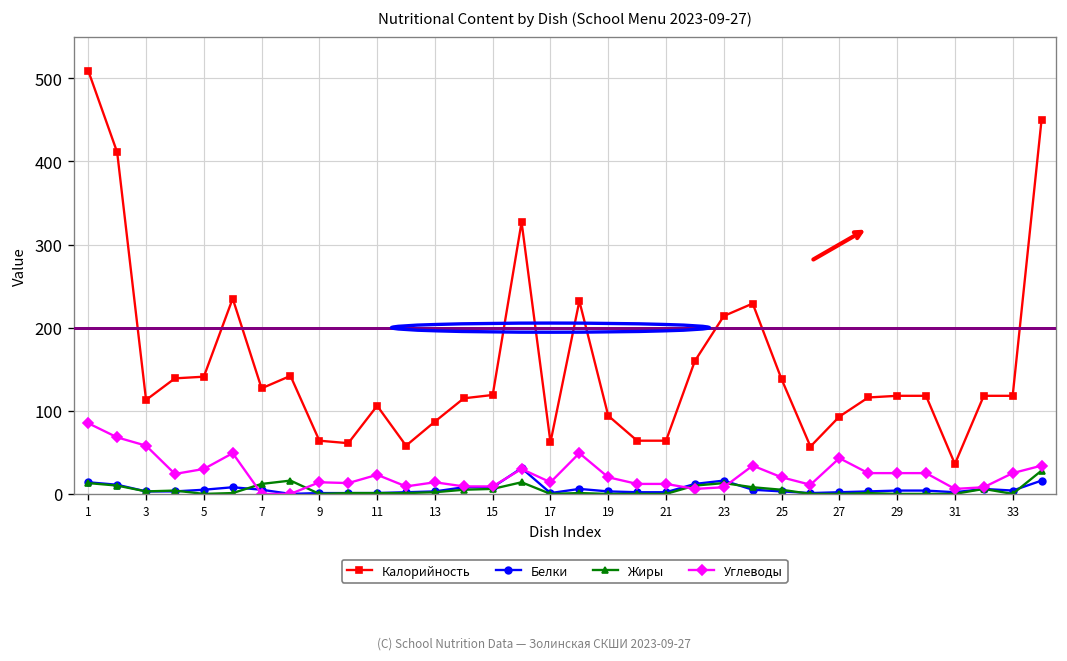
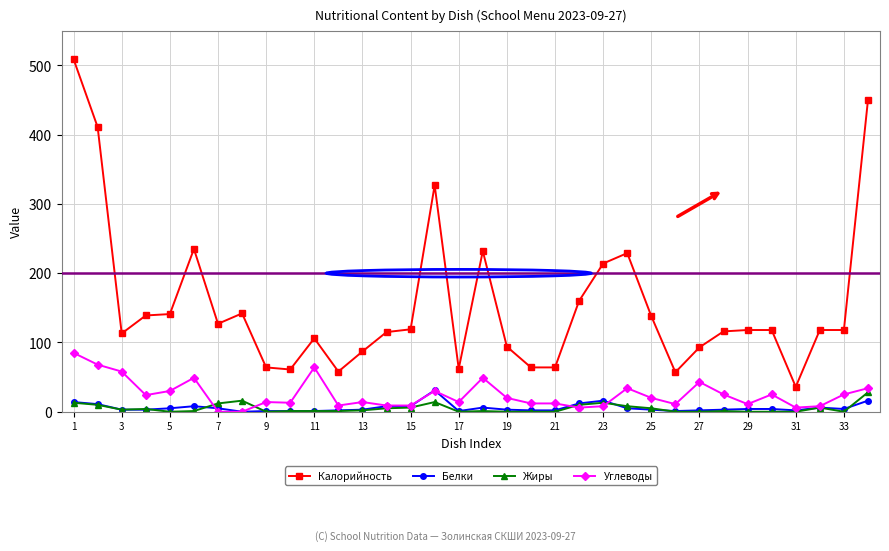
  {
    "Калорийность": {
      "1": 510,
      "3": 110,
      "5": 140,
      "7": 130,
      "9": 60,
      "11": 110,
      "13": 90,
      "15": 120,
      "17": 60,
      "19": 90,
      "21": 60,
      "23": 210,
      "25": 140,
      "27": 90,
      "29": 120,
      "31": 40,
      "33": 120
    },
    "Белки": {
      "5": 10,
      "7": 10,
      "29": 0,
      "33": 0
    },
    "Жиры": {
      "5": 0,
      "7": 10,
      "29": 0,
      "33": 0
    },
    "Углеводы": {
      "1": 90,
      "3": 60,
      "5": 30,
      "7": 0,
      "9": 10,
-     "11": 20,
+     "11": 60,
      "13": 10,
      "17": 10,
      "19": 20,
      "21": 10,
      "23": 10,
      "25": 20,
      "27": 40,
-     "29": 30,
+     "29": 10,
      "31": 10,
      "33": 30
    }
  }
